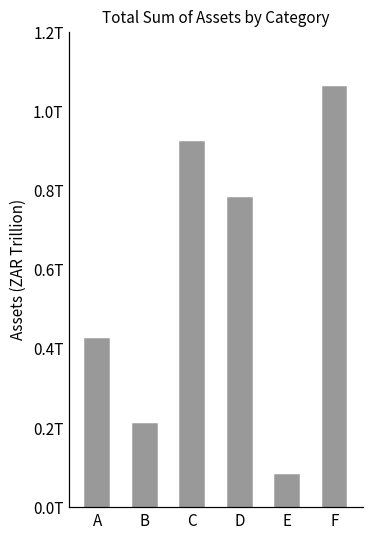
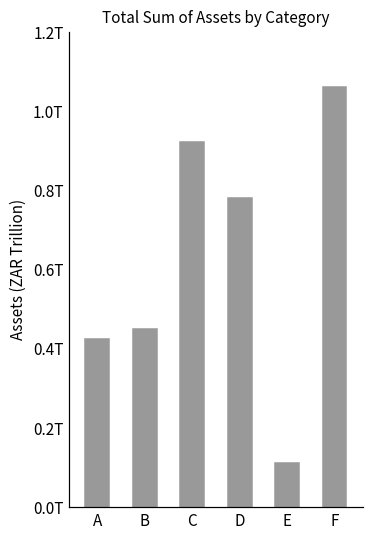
  {
    "A": "0.43T",
-   "B": "0.21T",
+   "B": "0.45T",
    "C": "0.92T",
    "D": "0.78T",
-   "E": "0.08T",
+   "E": "0.11T",
    "F": "1.06T"
  }
